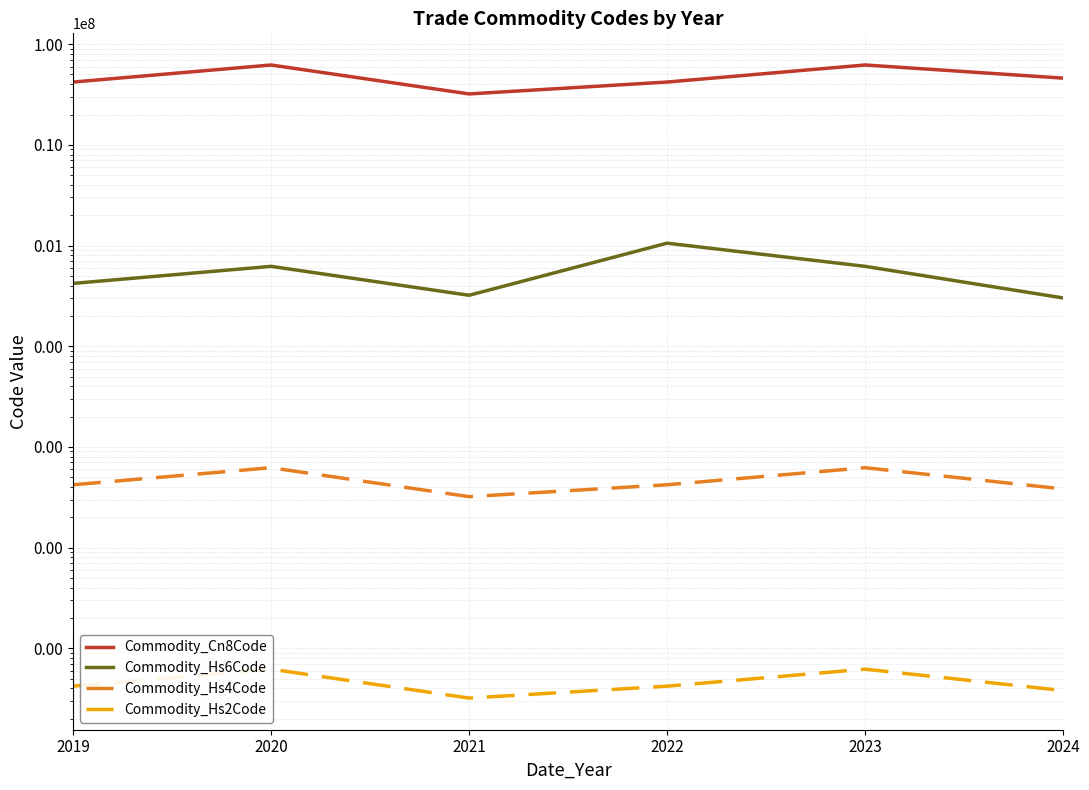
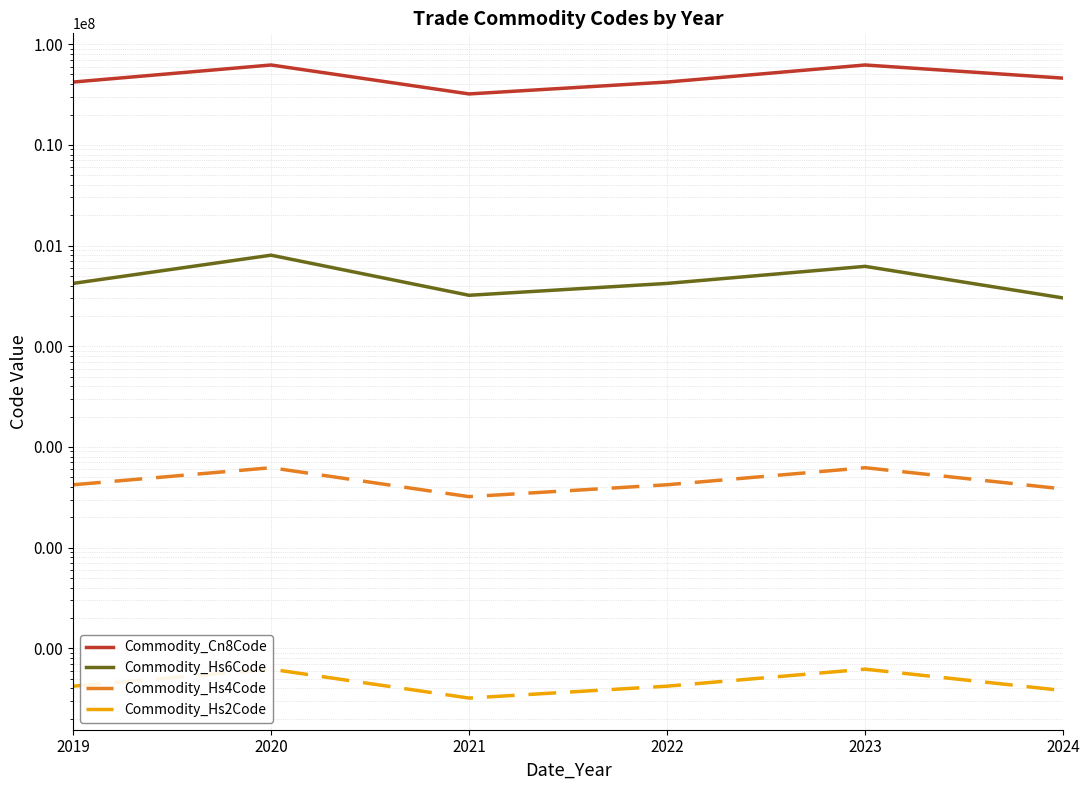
  {
    "Commodity_Cn8Code": {
      "2019": 42000000,
      "2020": 60000000,
      "2021": 32000000,
      "2022": 42000000,
      "2023": 60000000,
      "2024": 50000000
    },
    "Commodity_Hs6Code": {
      "2019": 420000,
-     "2020": 600000,
+     "2020": 800000,
      "2021": 320000,
-     "2022": 1100000,
+     "2022": 420000,
      "2023": 600000,
      "2024": 300000
    }
  }
